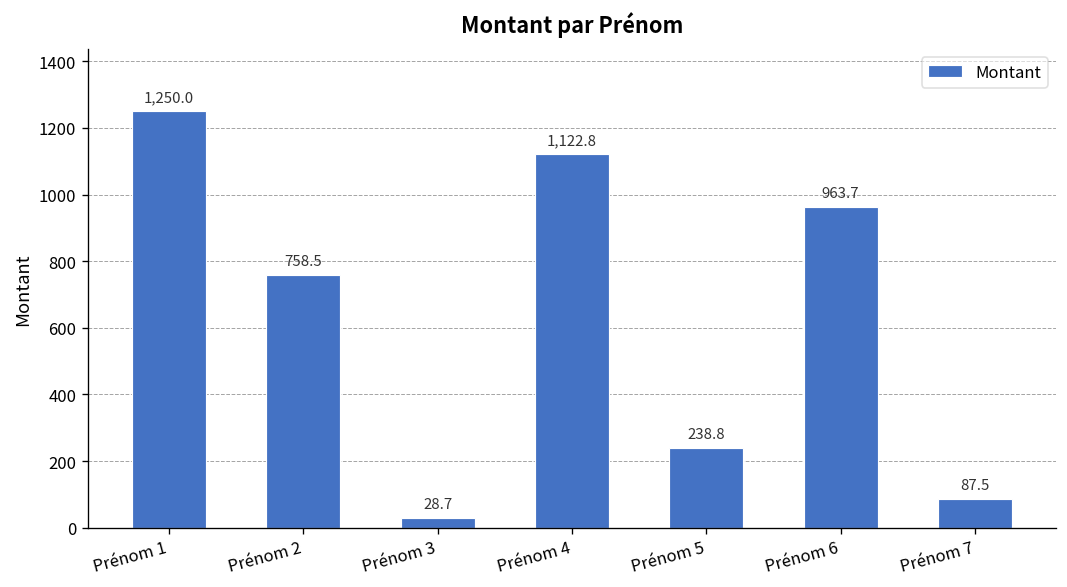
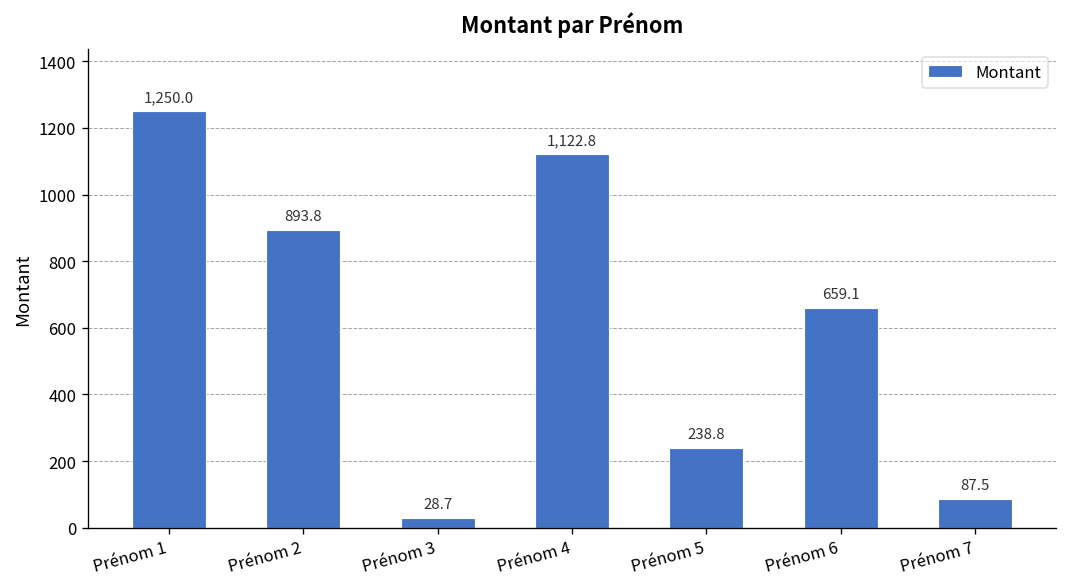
  {
    "Prénom 1": "1,250.0",
-   "Prénom 2": "758.5",
+   "Prénom 2": "893.8",
    "Prénom 3": "28.7",
    "Prénom 4": "1,122.8",
    "Prénom 5": "238.8",
-   "Prénom 6": "963.7",
+   "Prénom 6": "659.1",
    "Prénom 7": "87.5"
  }
